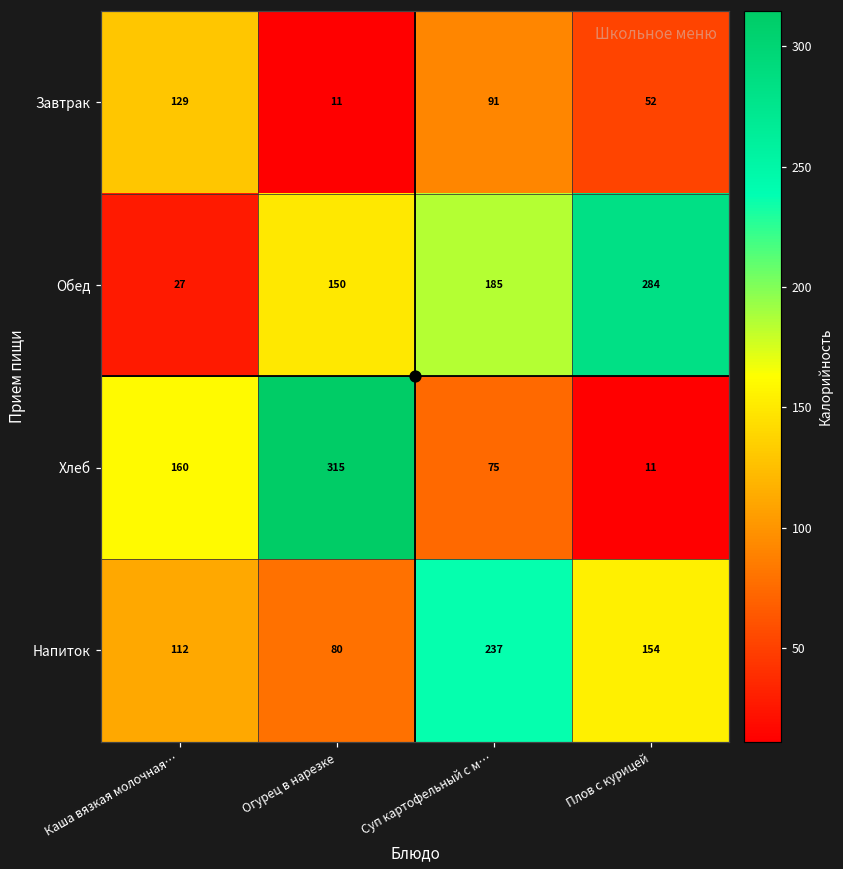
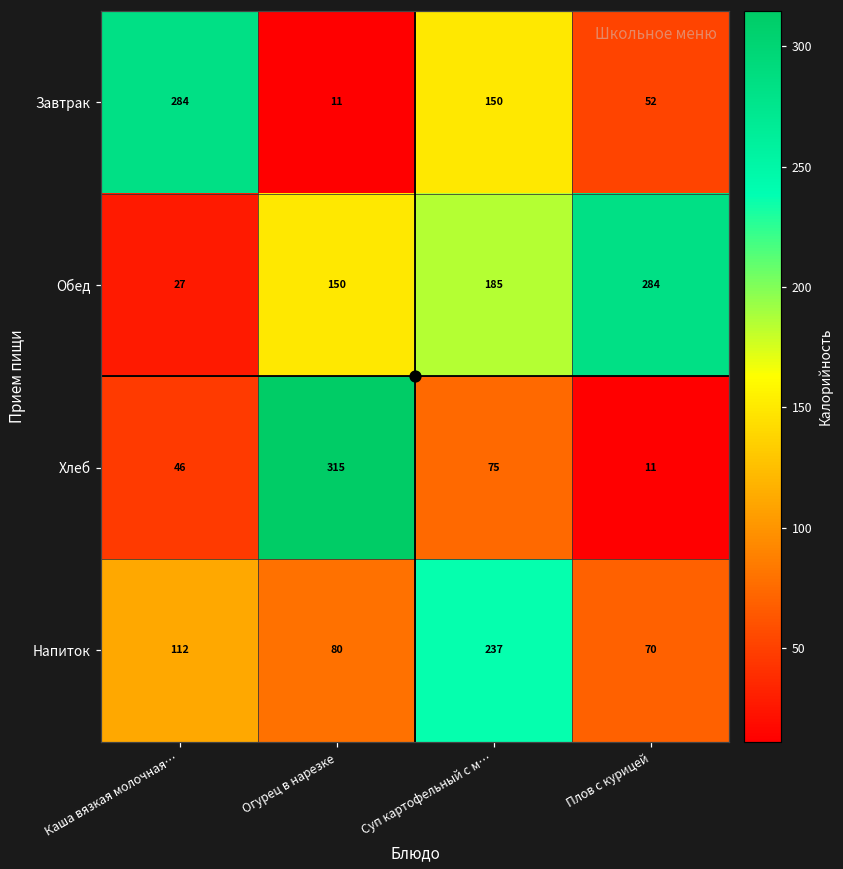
  {
    "Завтрак": {
-     "Каша вязкая молочная…": 129,
+     "Каша вязкая молочная…": 284,
      "Огурец в нарезке": 11,
-     "Суп картофельный с м…": 91
+     "Суп картофельный с м…": 150
    },
    "Обед": {
      "Каша вязкая молочная…": 27,
      "Огурец в нарезке": 150,
      "Суп картофельный с м…": 185,
      "Плов с курицей": 284
    },
    "Хлеб": {
-     "Каша вязкая молочная…": 160,
+     "Каша вязкая молочная…": 46,
      "Огурец в нарезке": 315,
      "Суп картофельный с м…": 75,
      "Плов с курицей": 11
    },
    "Напиток": {
      "Каша вязкая молочная…": 112,
      "Огурец в нарезке": 80,
      "Суп картофельный с м…": 237,
-     "Плов с курицей": 154
+     "Плов с курицей": 70
    }
  }
